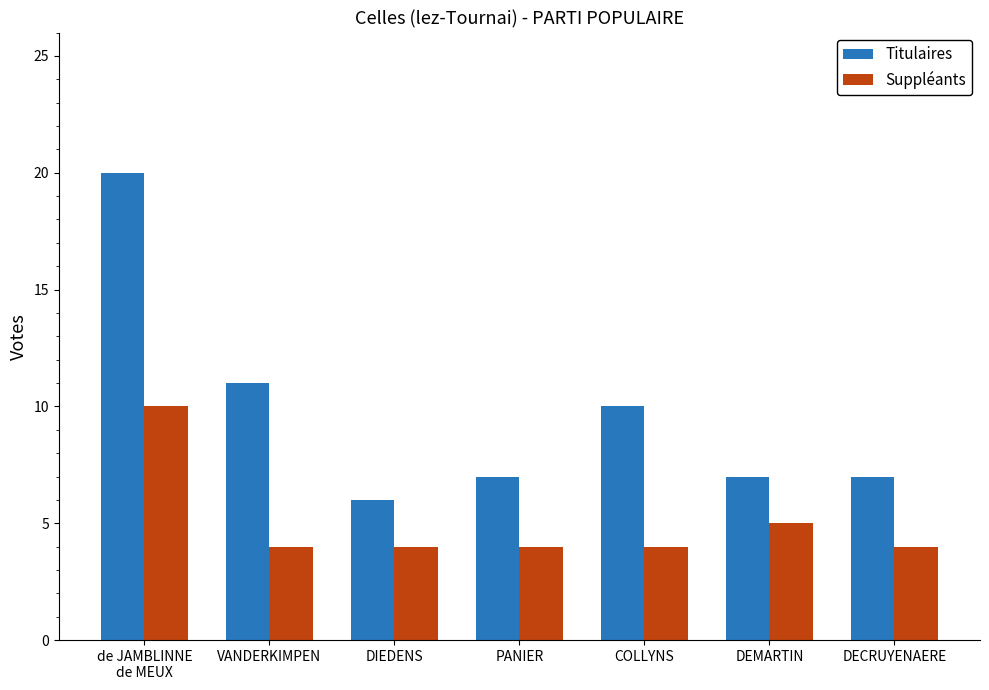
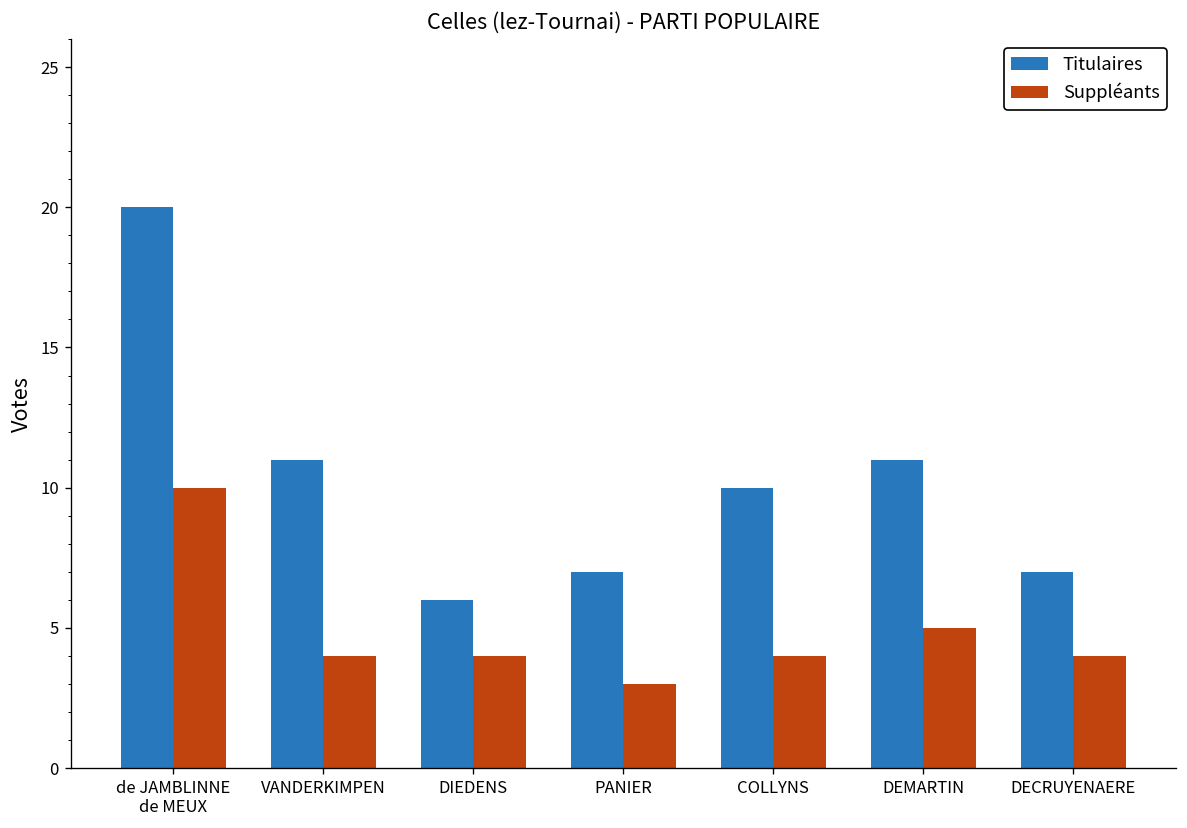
  {
    "Titulaires": {
      "de JAMBLINNE de MEUX": 20,
      "VANDERKIMPEN": 11,
      "DIEDENS": 6,
      "PANIER": 7,
      "COLLYNS": 10,
-     "DEMARTIN": 7,
+     "DEMARTIN": 11,
      "DECRUYENAERE": 7
    },
    "Suppléants": {
      "de JAMBLINNE de MEUX": 10,
      "VANDERKIMPEN": 4,
      "DIEDENS": 4,
-     "PANIER": 4,
+     "PANIER": 3,
      "COLLYNS": 4,
      "DEMARTIN": 5,
      "DECRUYENAERE": 4
    }
  }
